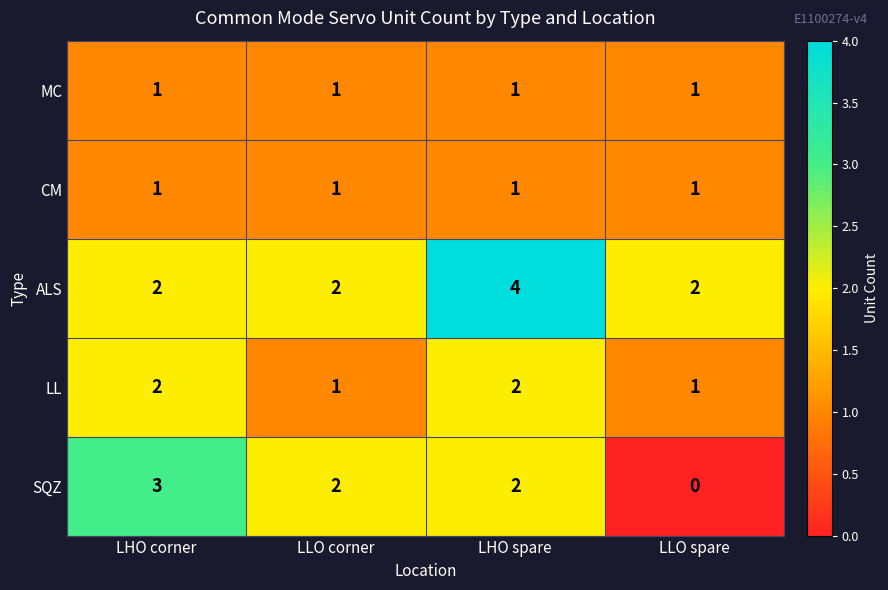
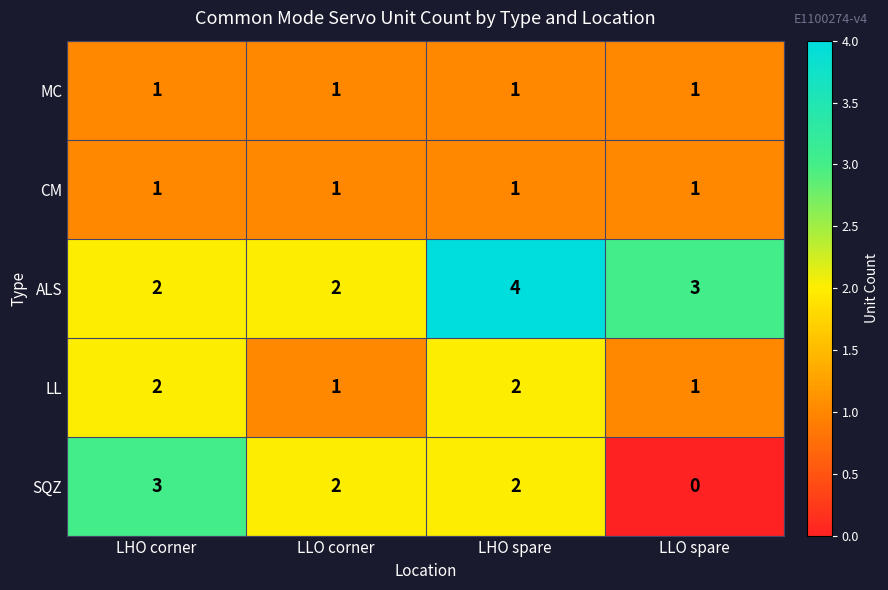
  {
    "MC": {
      "LHO corner": 1,
      "LLO corner": 1,
      "LHO spare": 1,
      "LLO spare": 1
    },
    "CM": {
      "LHO corner": 1,
      "LLO corner": 1,
      "LHO spare": 1,
      "LLO spare": 1
    },
    "ALS": {
      "LHO corner": 2,
      "LLO corner": 2,
      "LHO spare": 4,
-     "LLO spare": 2
+     "LLO spare": 3
    },
    "LL": {
      "LHO corner": 2,
      "LLO corner": 1,
      "LHO spare": 2,
      "LLO spare": 1
    },
    "SQZ": {
      "LHO corner": 3,
      "LLO corner": 2,
      "LHO spare": 2,
      "LLO spare": 0
    }
  }
